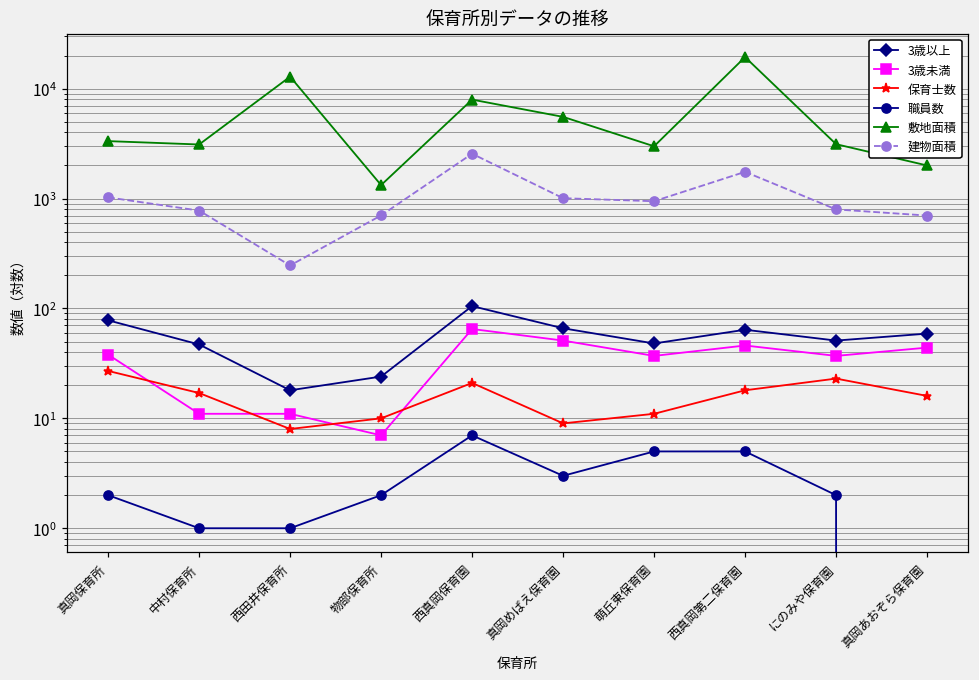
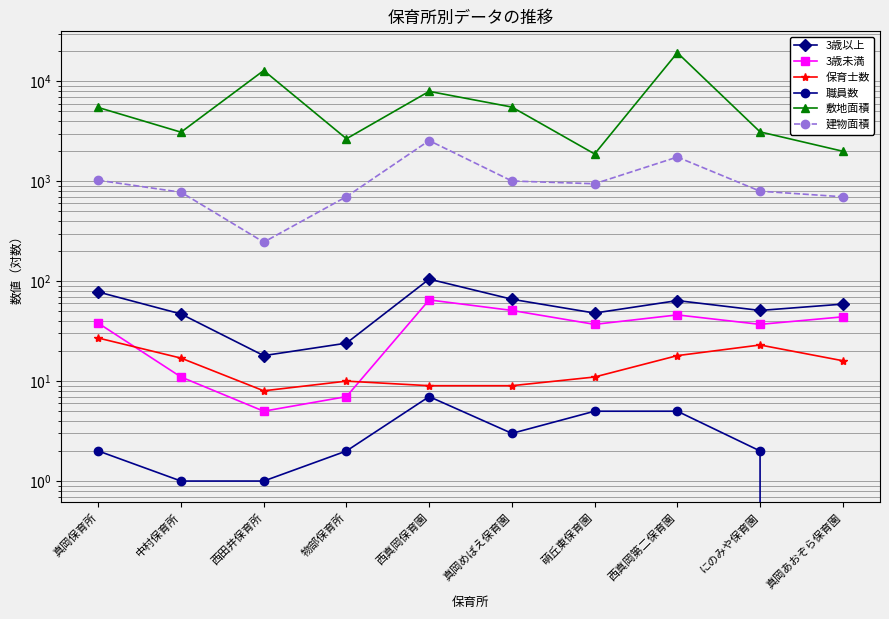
  {
    "3歳未満": {
      "真岡保育所": 38,
      "中村保育所": 11,
-     "西田井保育所": 11,
+     "西田井保育所": 5,
      "物部保育所": 7,
      "西真岡保育園": 70,
      "真岡めばえ保育園": 50,
      "萌丘東保育園": 37,
      "西真岡第二保育園": 50,
      "にのみや保育園": 37,
      "真岡あおぞら保育園": 40
    },
    "保育士数": {
      "真岡保育所": 27,
      "中村保育所": 17,
      "西田井保育所": 8,
      "物部保育所": 10,
-     "西真岡保育園": 21,
+     "西真岡保育園": 9,
      "真岡めばえ保育園": 9,
      "萌丘東保育園": 11,
      "西真岡第二保育園": 18,
      "にのみや保育園": 23,
      "真岡あおぞら保育園": 16
    },
    "敷地面積": {
-     "真岡保育所": 3300,
+     "真岡保育所": 5000,
      "中村保育所": 3100,
      "西田井保育所": 13000,
-     "物部保育所": 1300,
+     "物部保育所": 2700,
      "西真岡保育園": 8000,
      "真岡めばえ保育園": 6000,
-     "萌丘東保育園": 3000,
+     "萌丘東保育園": 1900,
      "西真岡第二保育園": 19000,
      "にのみや保育園": 3100,
      "真岡あおぞら保育園": 2000
    },
    "建物面積": {
      "真岡保育所": 1000,
      "中村保育所": 800,
      "西田井保育所": 250,
      "物部保育所": 700,
      "西真岡保育園": 2600,
      "真岡めばえ保育園": 1000,
      "萌丘東保育園": 900,
      "西真岡第二保育園": 1700,
      "にのみや保育園": 800,
      "真岡あおぞら保育園": 700
    }
  }
